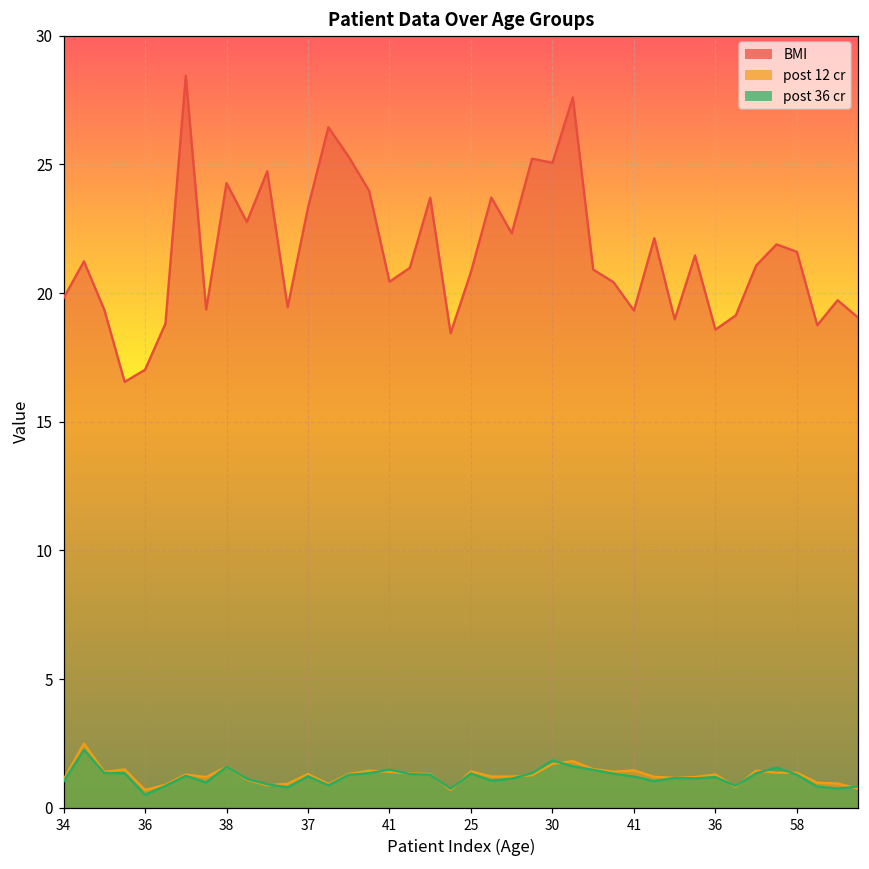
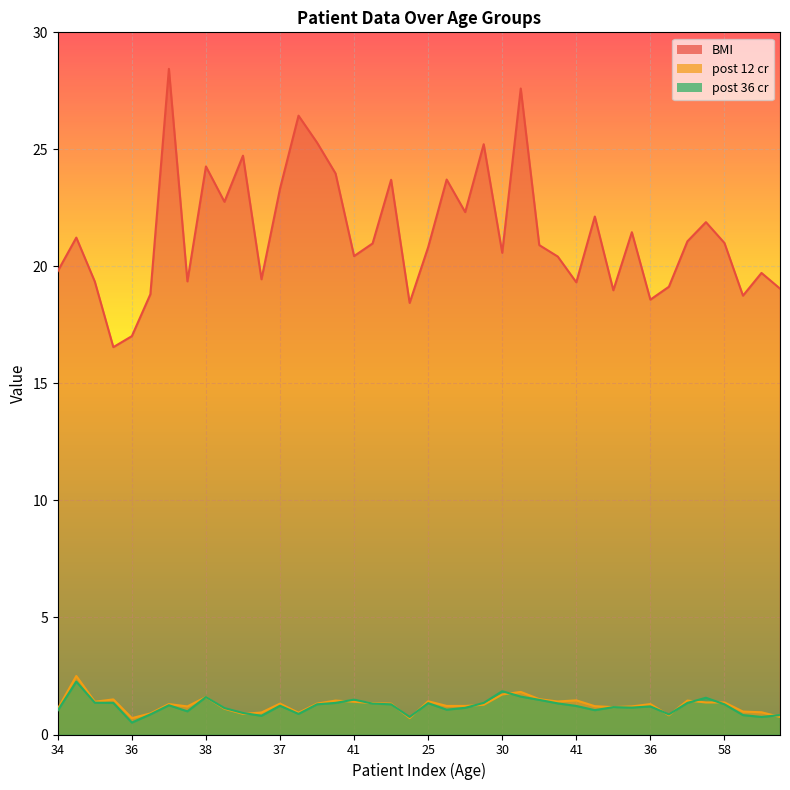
  {
    "BMI": {
-     "30": 25.1,
-     "58": 21.6
+     "30": 20.6,
+     "58": 21.0
    },
    "post 12 cr": {
      "30": 1.7
    },
    "post 36 cr": {
      "30": 1.9
    }
  }
